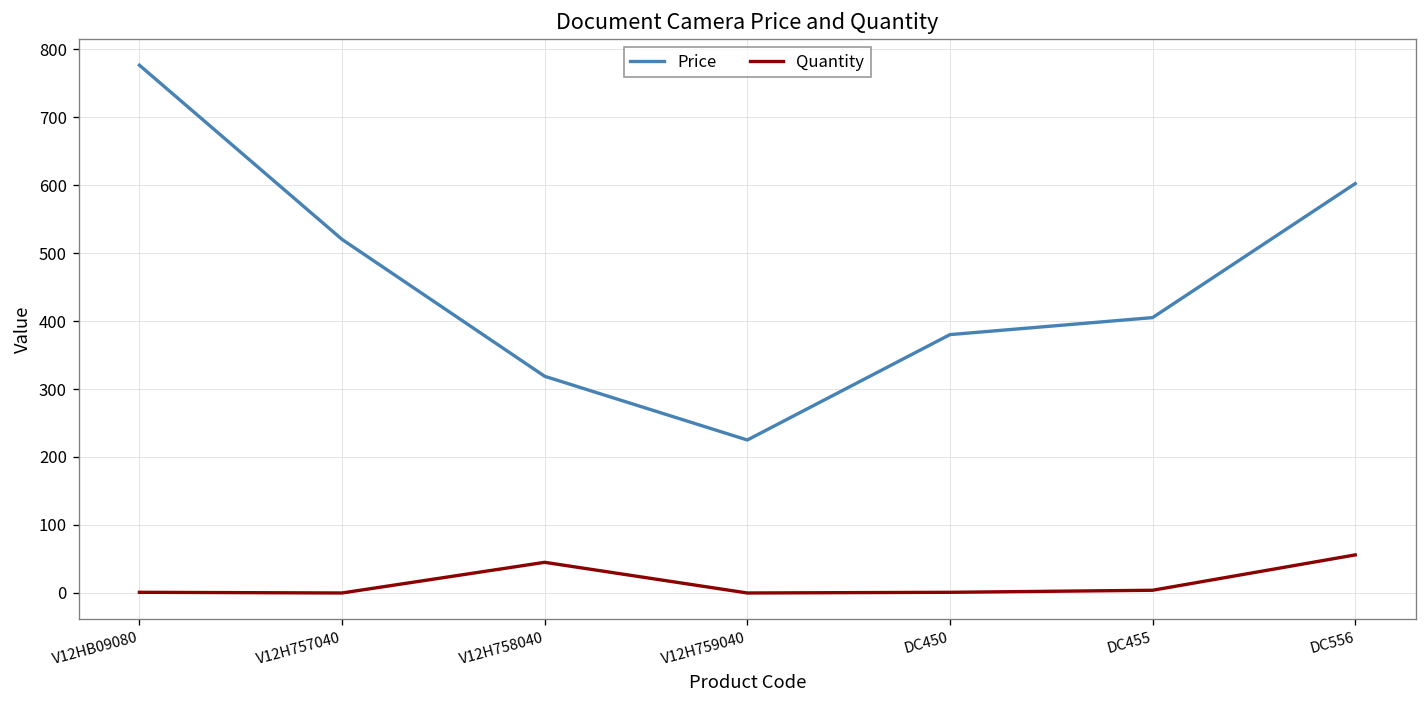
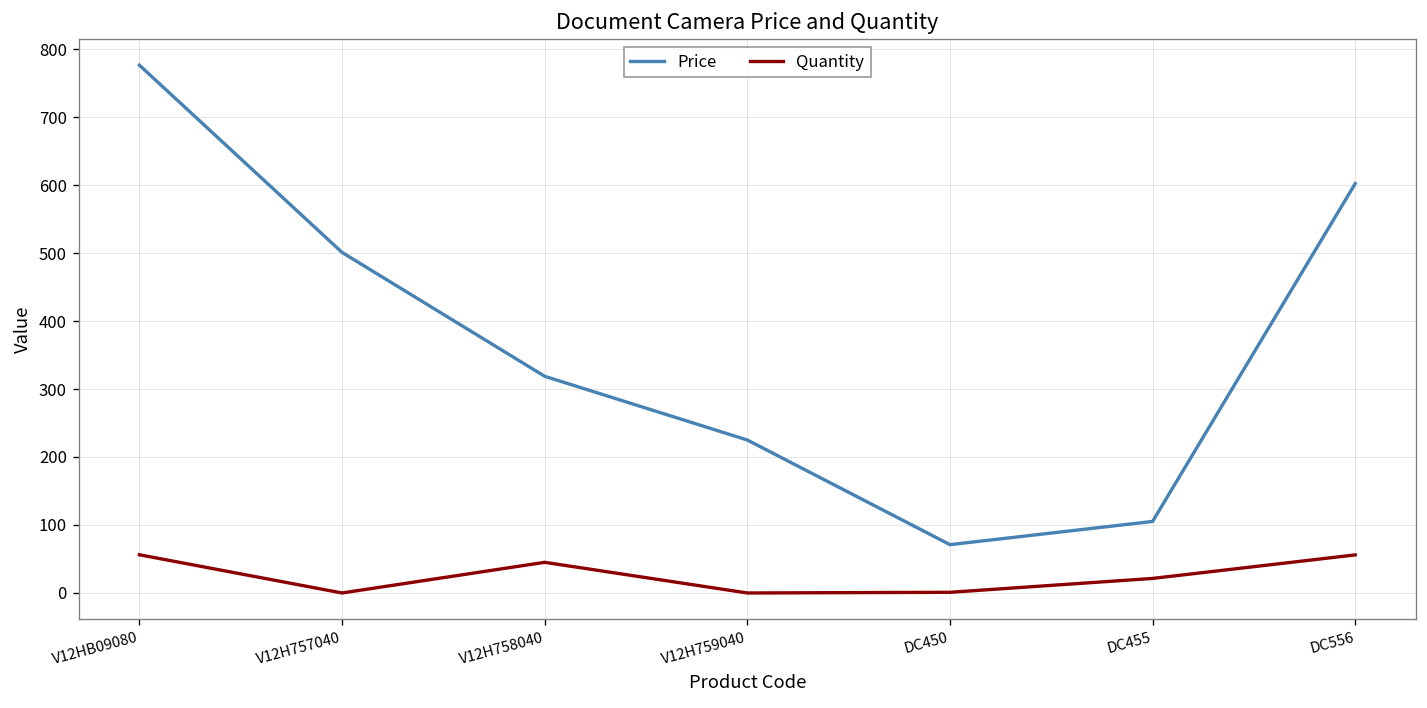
  {
    "Price": {
      "V12HB09080": 780,
-     "V12H757040": 520,
+     "V12H757040": 500,
      "V12H758040": 320,
      "V12H759040": 230,
-     "DC450": 380,
-     "DC455": 410,
+     "DC450": 70,
+     "DC455": 110,
      "DC556": 600
    },
    "Quantity": {
-     "V12HB09080": 0,
+     "V12HB09080": 60,
      "V12H757040": 0,
      "V12H758040": 50,
      "V12H759040": 0,
      "DC450": 0,
-     "DC455": 0,
+     "DC455": 20,
      "DC556": 60
    }
  }
